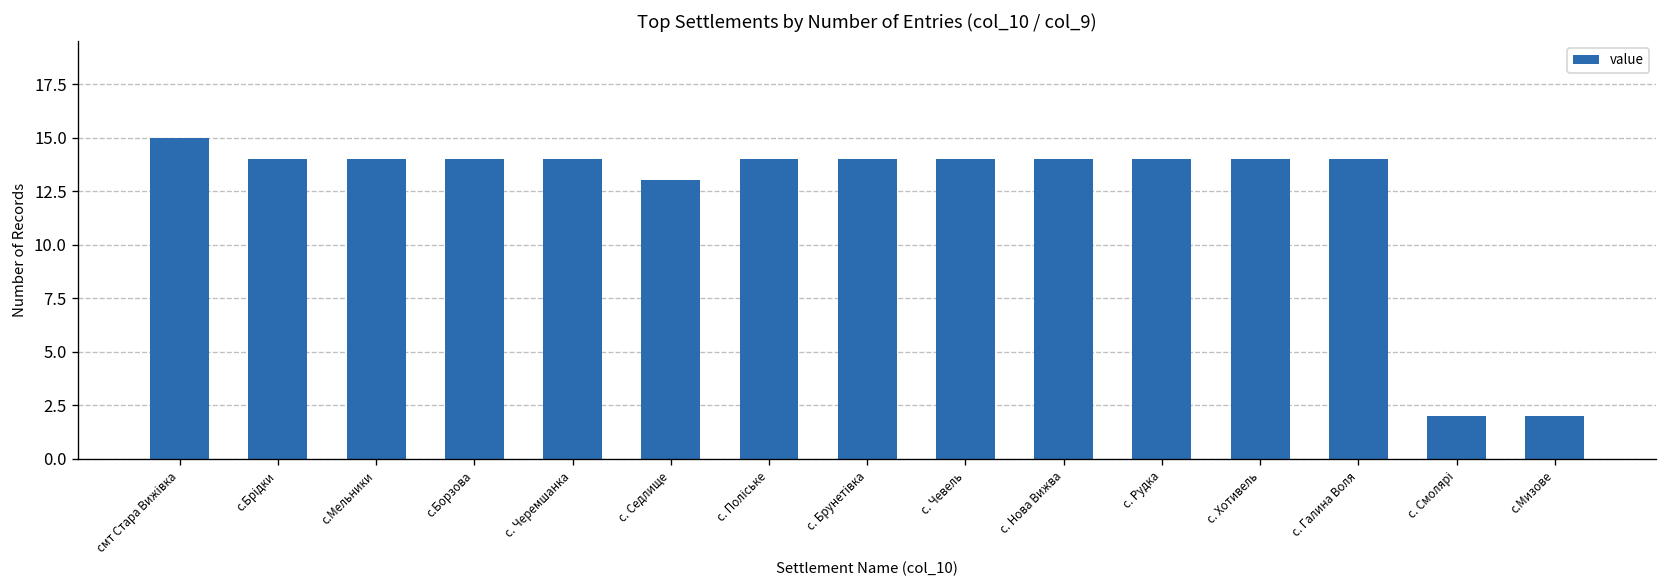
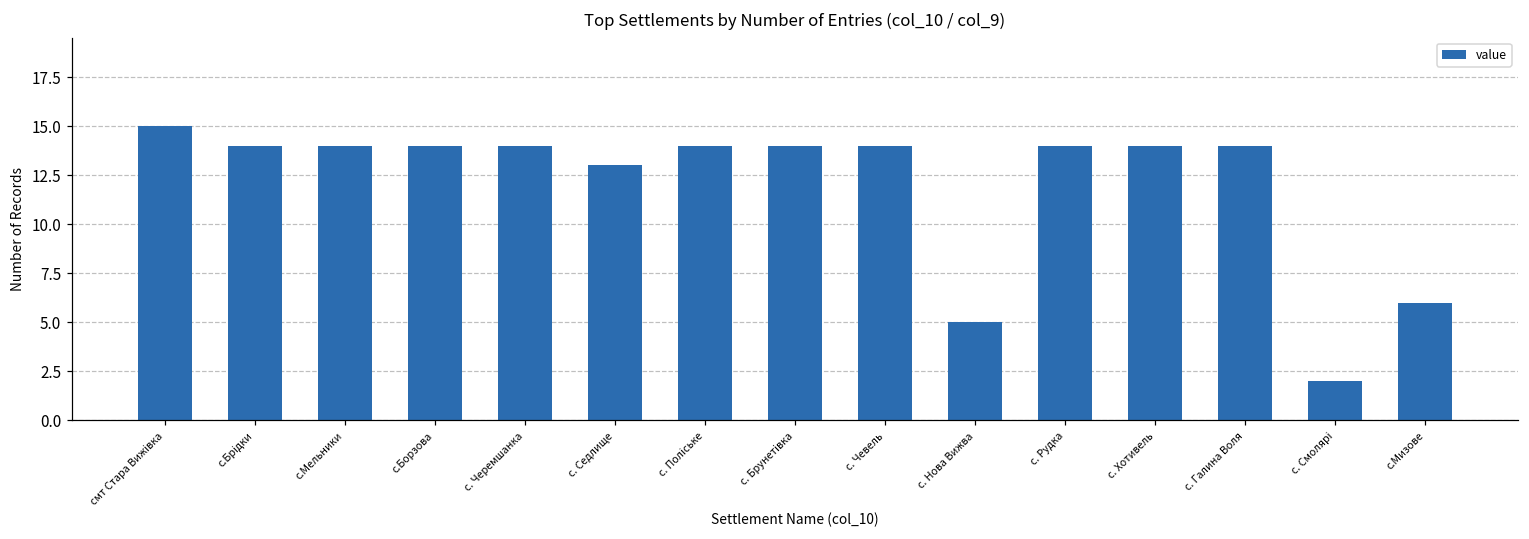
  {
    "смт Стара Вижівка": 15,
    "с.Брідки": 14,
    "с.Мельники": 14,
    "с.Борзова": 14,
    "с. Черемшанка": 14,
    "с. Седлище": 13,
    "с. Поліське": 14,
    "с. Брунетівка": 14,
    "с. Чевель": 14,
-   "с. Нова Вижва": 14,
+   "с. Нова Вижва": 5,
    "с. Рудка": 14,
    "с. Хотивель": 14,
    "с. Галина Воля": 14,
    "с. Смолярі": 2,
-   "с.Мизове": 2
+   "с.Мизове": 6
  }
